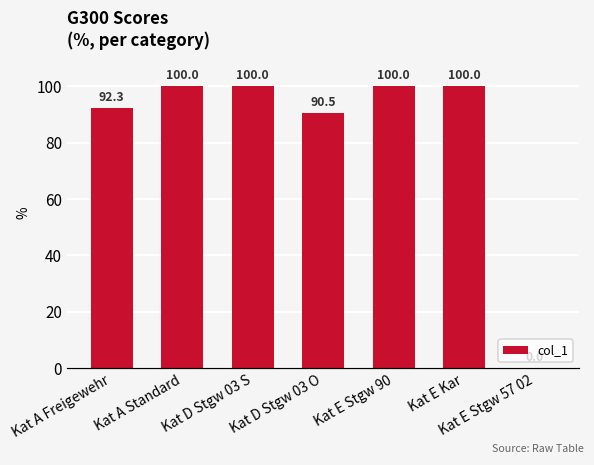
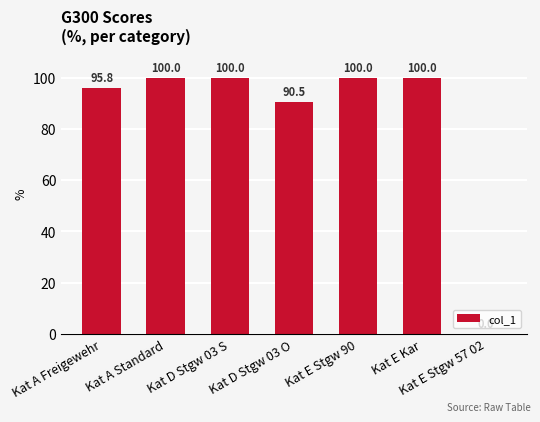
  {
-   "Kat A Freigewehr": 92.3,
+   "Kat A Freigewehr": 95.8,
    "Kat A Standard": 100.0,
    "Kat D Stgw 03 S": 100.0,
    "Kat D Stgw 03 O": 90.5,
    "Kat E Stgw 90": 100.0,
    "Kat E Kar": 100.0
  }
